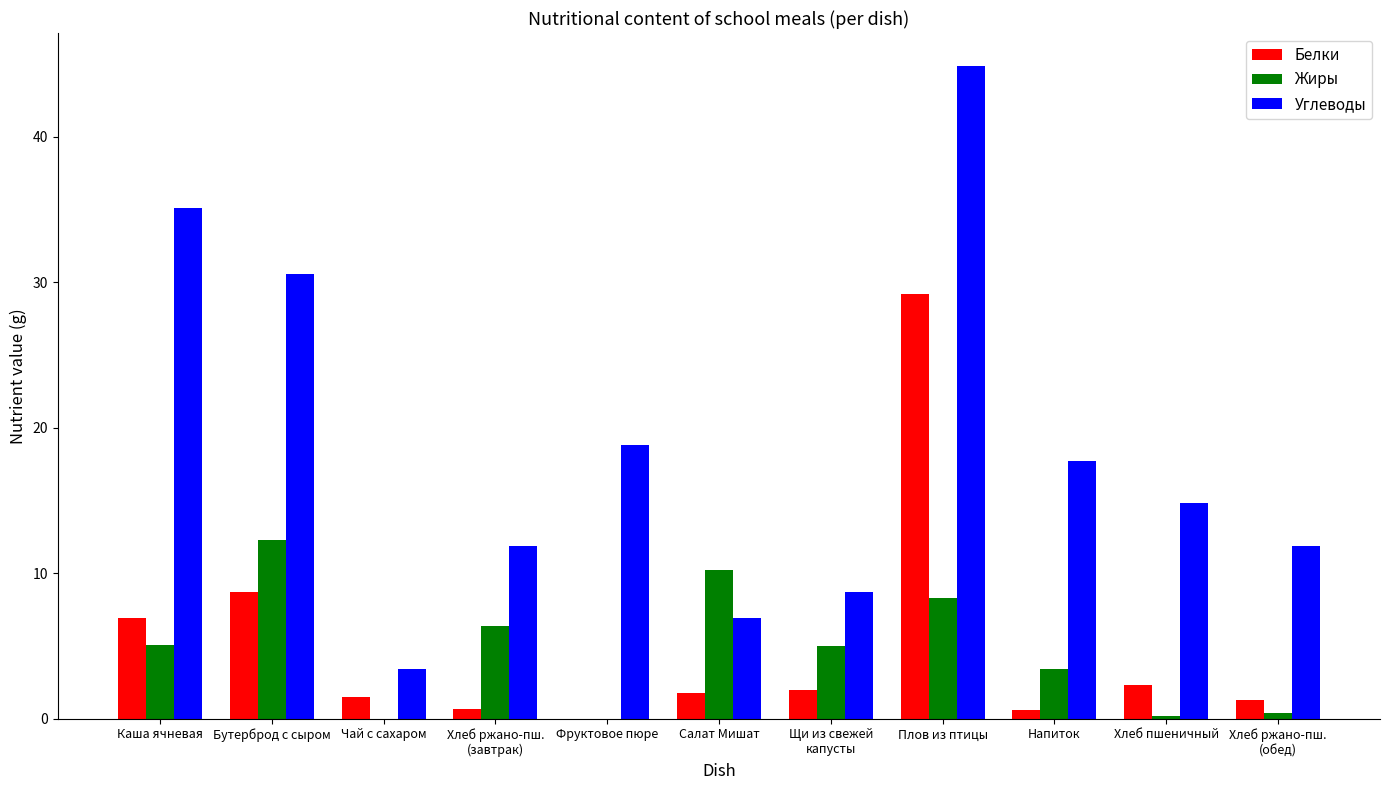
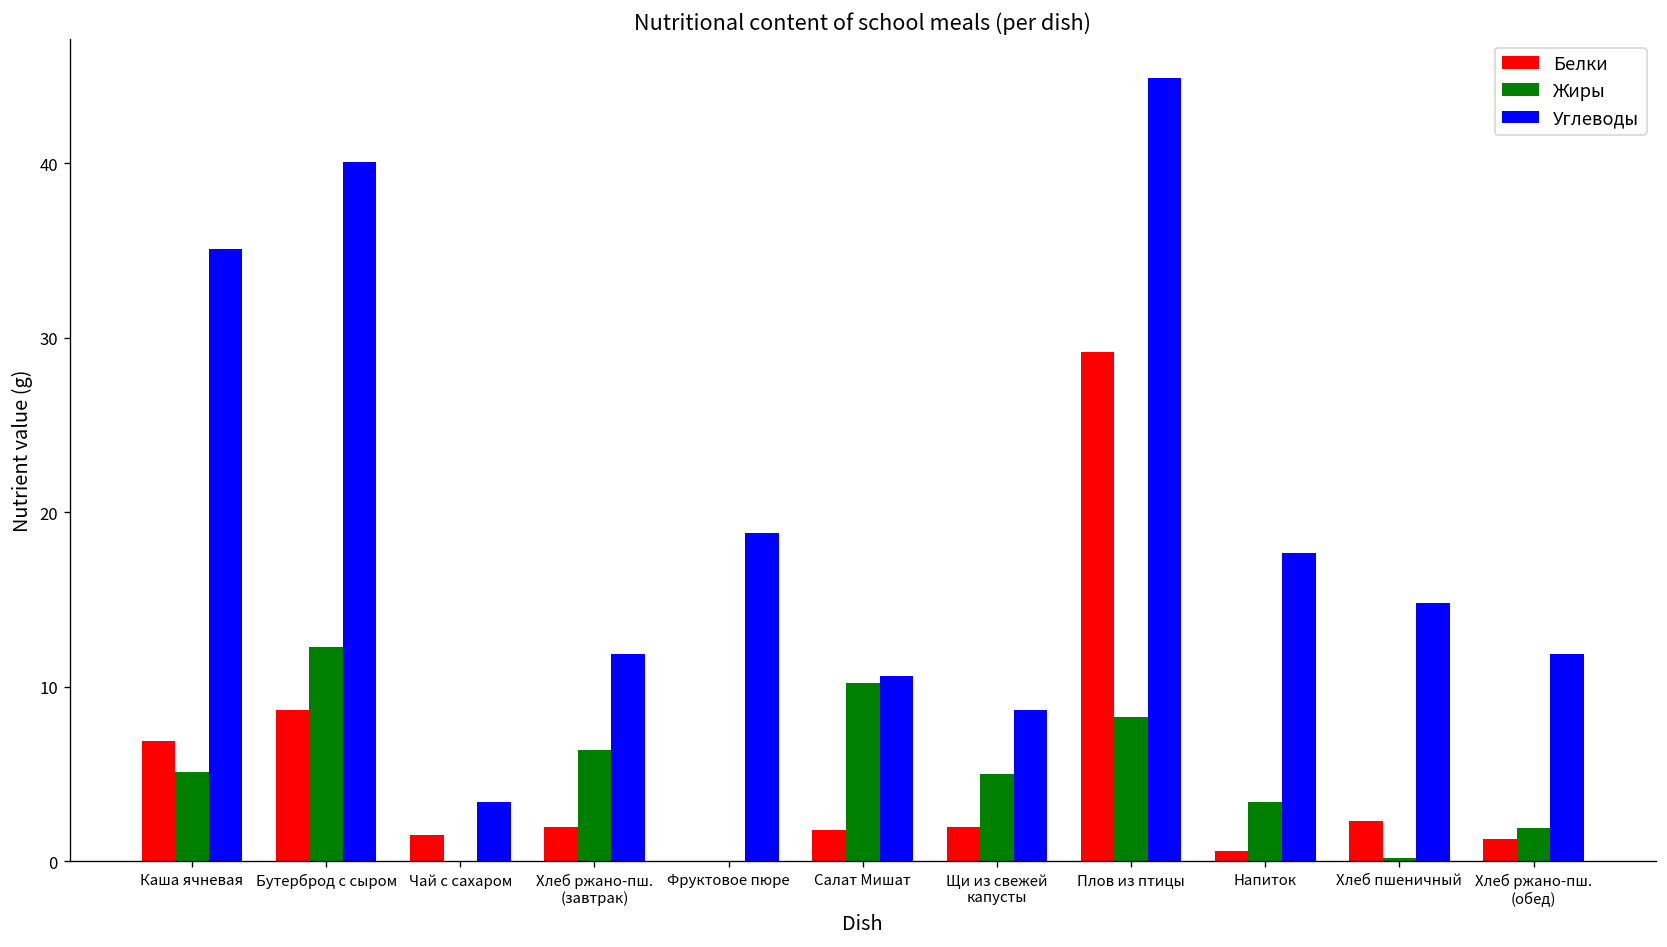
  {
    "Белки": {
      "Каша ячневая": 6.9,
      "Бутерброд с сыром": 8.7,
      "Чай с сахаром": 1.5,
-     "Хлеб ржано-пш. (завтрак)": 0.7,
+     "Хлеб ржано-пш. (завтрак)": 2.0,
      "Фруктовое пюре": 0.0,
      "Салат Мишат": 1.8,
      "Щи из свежей капусты": 2.0,
      "Плов из птицы": 29.2,
      "Напиток": 0.6,
      "Хлеб пшеничный": 2.3,
      "Хлеб ржано-пш. (обед)": 1.3
    },
    "Жиры": {
      "Каша ячневая": 5.1,
      "Бутерброд с сыром": 12.3,
      "Чай с сахаром": 0.0,
      "Хлеб ржано-пш. (завтрак)": 6.4,
      "Фруктовое пюре": 0.0,
      "Салат Мишат": 10.2,
      "Щи из свежей капусты": 5.0,
      "Плов из птицы": 8.3,
      "Напиток": 3.4,
      "Хлеб пшеничный": 0.2,
-     "Хлеб ржано-пш. (обед)": 0.4
+     "Хлеб ржано-пш. (обед)": 1.9
    },
    "Углеводы": {
      "Каша ячневая": 35.1,
-     "Бутерброд с сыром": 30.6,
+     "Бутерброд с сыром": 40.1,
      "Чай с сахаром": 3.4,
      "Хлеб ржано-пш. (завтрак)": 11.9,
      "Фруктовое пюре": 18.8,
-     "Салат Мишат": 6.9,
+     "Салат Мишат": 10.6,
      "Щи из свежей капусты": 8.7,
      "Плов из птицы": 44.9,
      "Напиток": 17.7,
      "Хлеб пшеничный": 14.8,
      "Хлеб ржано-пш. (обед)": 11.9
    }
  }
